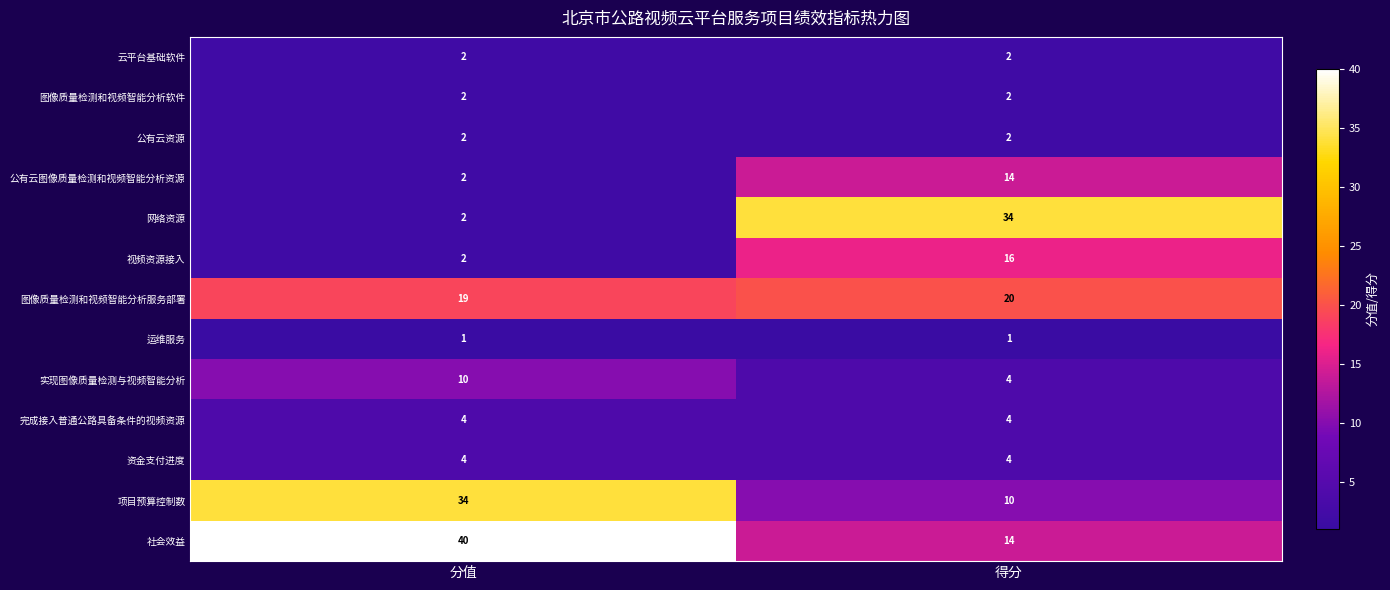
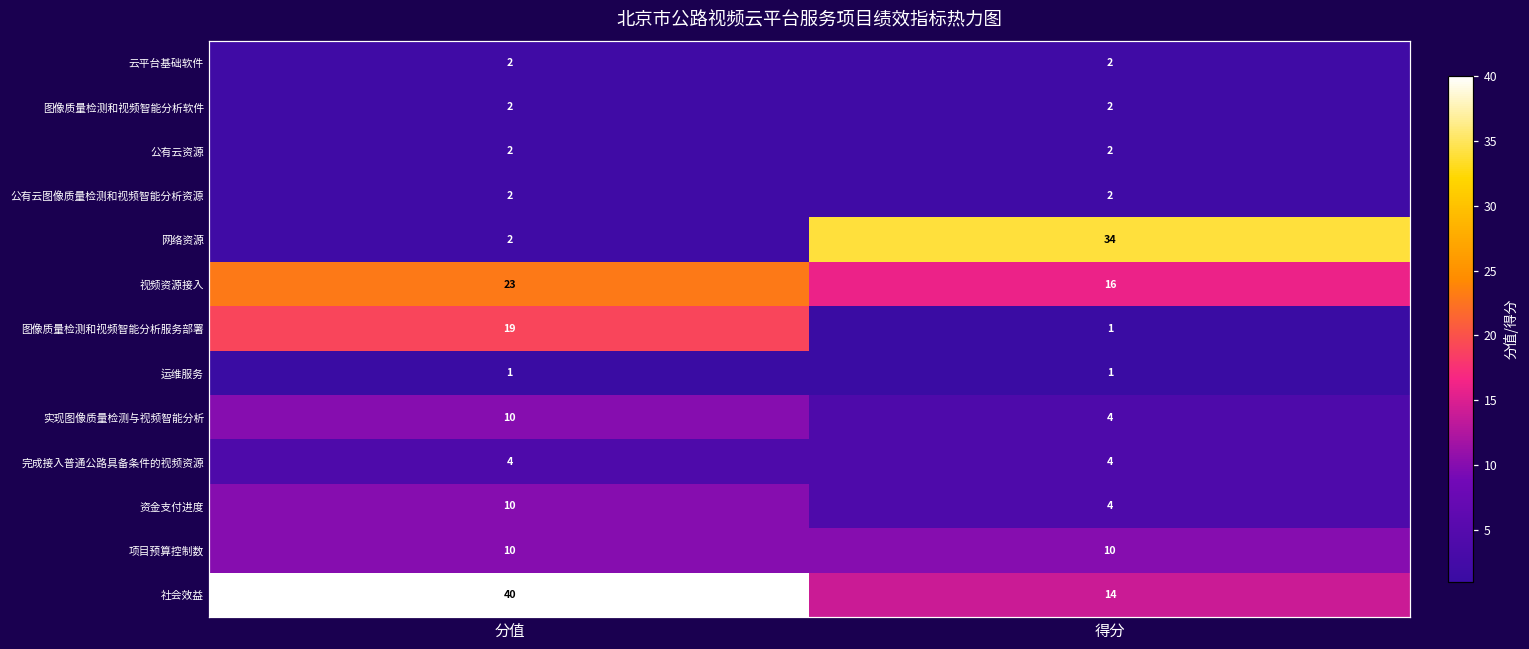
  {
    "云平台基础软件": {
      "分值": 2,
      "得分": 2
    },
    "图像质量检测和视频智能分析软件": {
      "分值": 2,
      "得分": 2
    },
    "公有云资源": {
      "分值": 2,
      "得分": 2
    },
    "公有云图像质量检测和视频智能分析资源": {
      "分值": 2,
-     "得分": 14
+     "得分": 2
    },
    "网络资源": {
      "分值": 2,
      "得分": 34
    },
    "视频资源接入": {
-     "分值": 2,
+     "分值": 23,
      "得分": 16
    },
    "图像质量检测和视频智能分析服务部署": {
      "分值": 19,
-     "得分": 20
+     "得分": 1
    },
    "运维服务": {
      "分值": 1,
      "得分": 1
    },
    "实现图像质量检测与视频智能分析": {
      "分值": 10,
      "得分": 4
    },
    "完成接入普通公路具备条件的视频资源": {
      "分值": 4,
      "得分": 4
    },
    "资金支付进度": {
-     "分值": 4,
+     "分值": 10,
      "得分": 4
    },
    "项目预算控制数": {
-     "分值": 34,
+     "分值": 10,
      "得分": 10
    },
    "社会效益": {
      "分值": 40,
      "得分": 14
    }
  }
